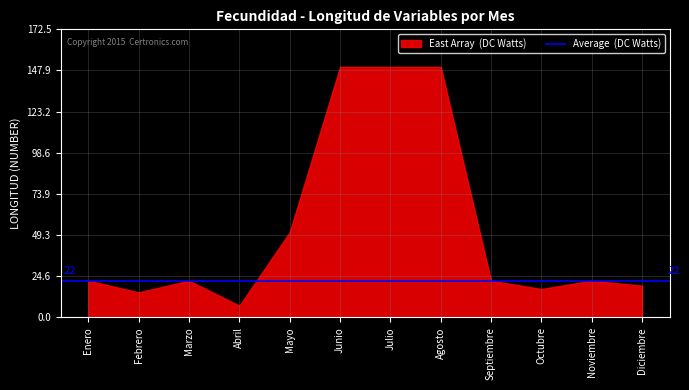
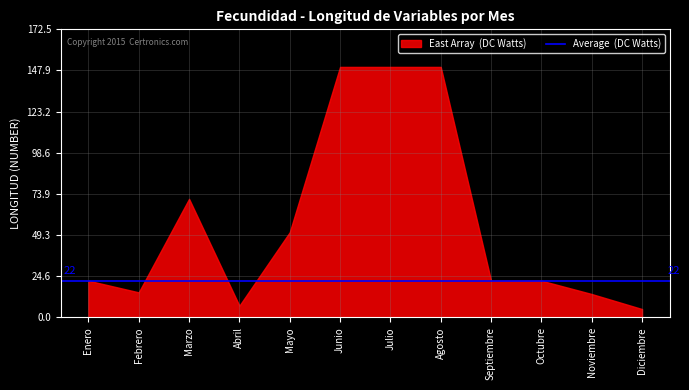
  {
    "Febrero": 15,
-   "Marzo": 22,
+   "Marzo": 71,
    "Abril": 7,
    "Mayo": 51,
    "Junio": 150,
    "Julio": 150,
    "Agosto": 150,
    "Septiembre": 22,
-   "Octubre": 17,
-   "Noviembre": 22,
-   "Diciembre": 19
+   "Octubre": 22,
+   "Noviembre": 14,
+   "Diciembre": 5
  }
